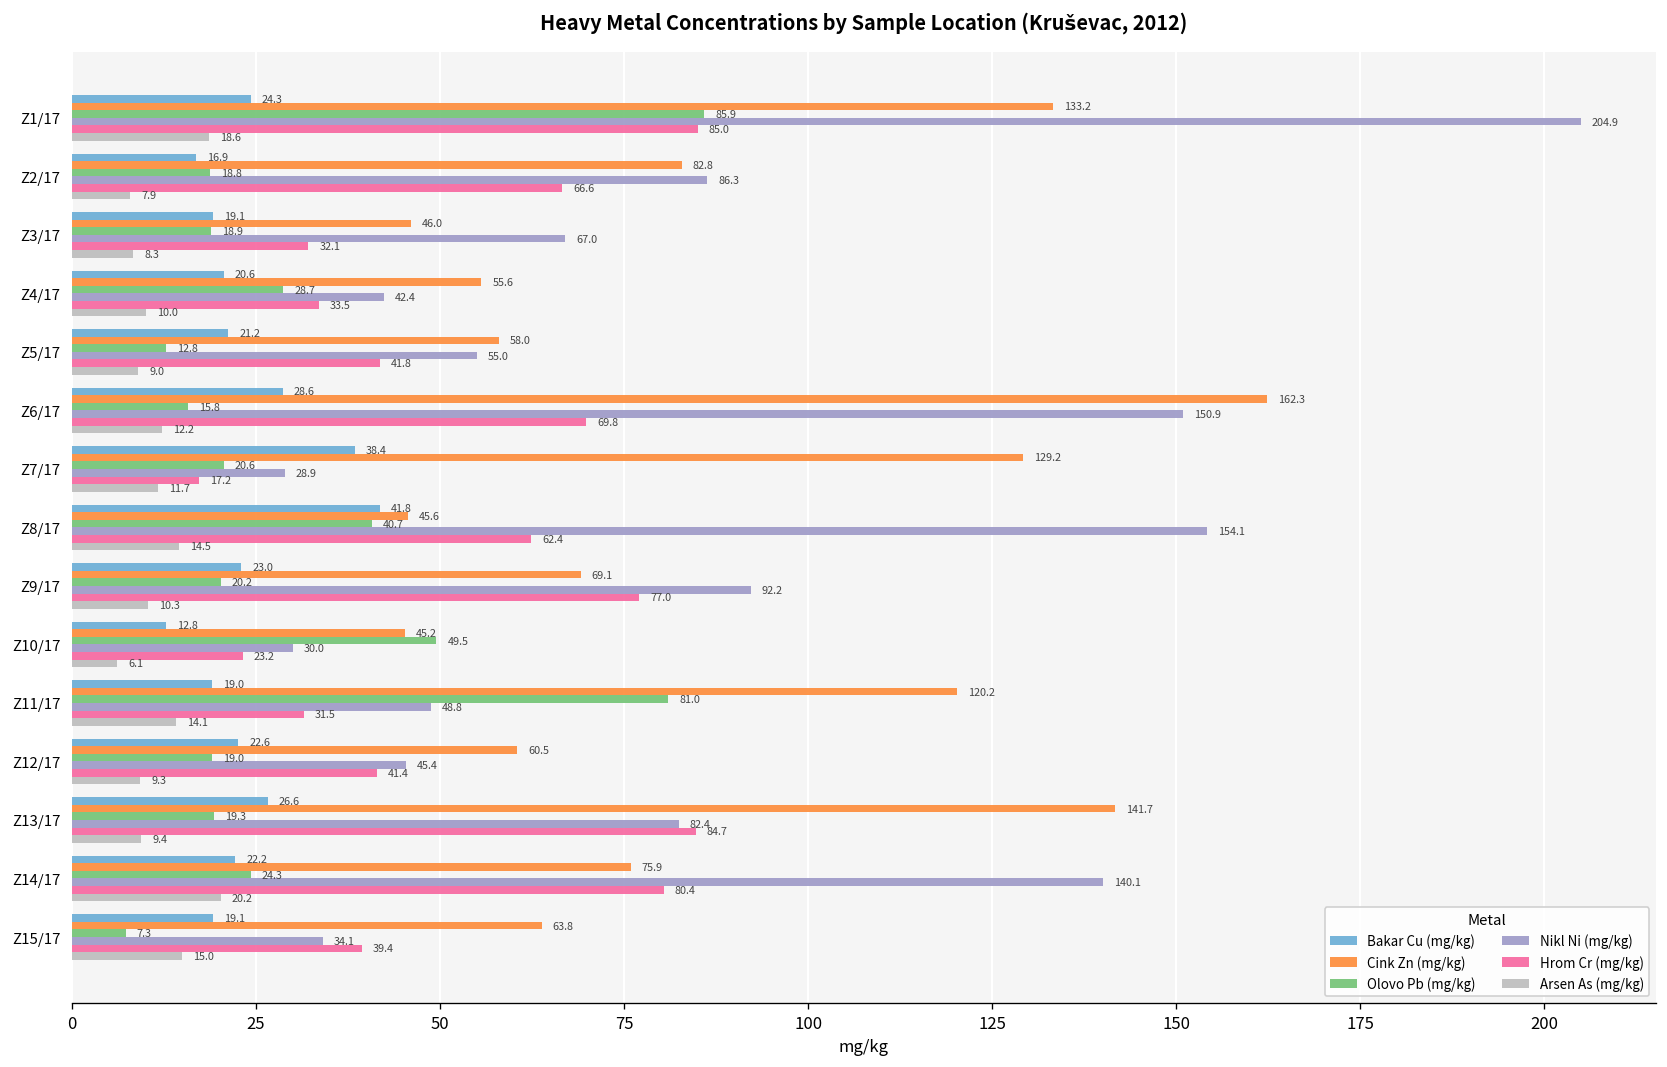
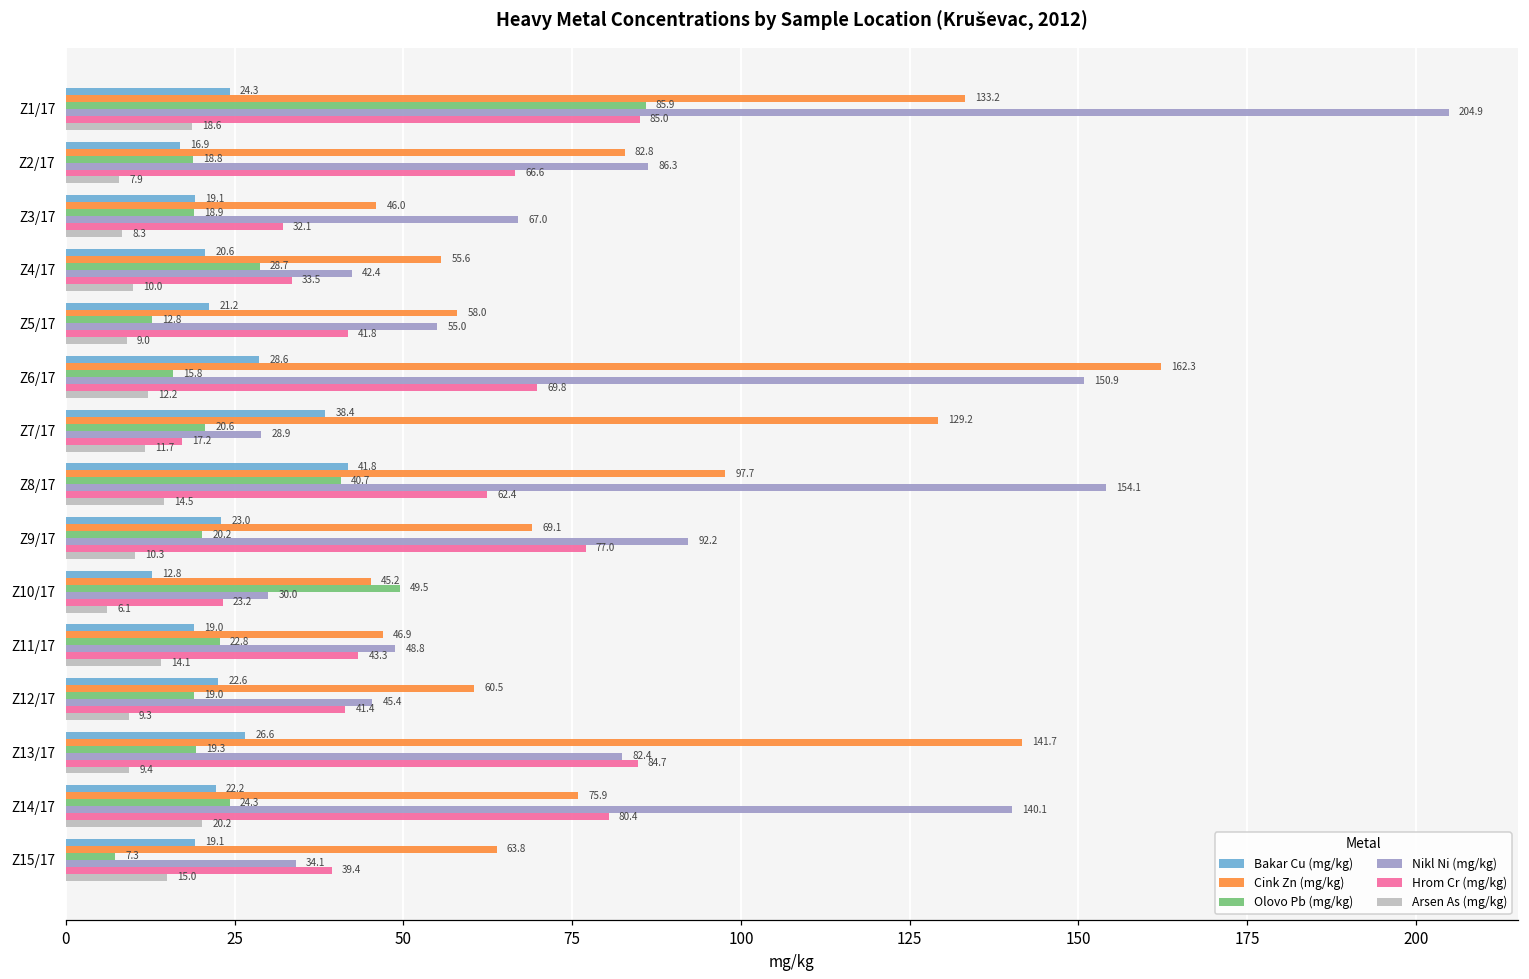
  {
    "Cink Zn (mg/kg)": {
      "Z1/17": 133.2,
      "Z2/17": 82.8,
      "Z3/17": 46.0,
      "Z4/17": 55.6,
      "Z5/17": 58.0,
      "Z6/17": 162.3,
      "Z7/17": 129.2,
-     "Z8/17": 45.6,
+     "Z8/17": 97.7,
      "Z9/17": 69.1,
      "Z10/17": 45.2,
-     "Z11/17": 120.2,
+     "Z11/17": 46.9,
      "Z12/17": 60.5,
      "Z13/17": 141.7,
      "Z14/17": 75.9,
      "Z15/17": 63.8
    },
    "Olovo Pb (mg/kg)": {
      "Z1/17": 85.9,
      "Z2/17": 18.8,
      "Z3/17": 18.9,
      "Z4/17": 28.7,
      "Z5/17": 12.8,
      "Z6/17": 15.8,
      "Z7/17": 20.6,
      "Z8/17": 40.7,
      "Z9/17": 20.2,
      "Z10/17": 49.5,
-     "Z11/17": 81.0,
+     "Z11/17": 22.8,
      "Z12/17": 19.0,
      "Z13/17": 19.3,
      "Z14/17": 24.3,
      "Z15/17": 7.3
    },
    "Hrom Cr (mg/kg)": {
      "Z1/17": 85.0,
      "Z2/17": 66.6,
      "Z3/17": 32.1,
      "Z4/17": 33.5,
      "Z5/17": 41.8,
      "Z6/17": 69.8,
      "Z7/17": 17.2,
      "Z8/17": 62.4,
      "Z9/17": 77.0,
      "Z10/17": 23.2,
-     "Z11/17": 31.5,
+     "Z11/17": 43.3,
      "Z12/17": 41.4,
      "Z13/17": 84.7,
      "Z14/17": 80.4,
      "Z15/17": 39.4
    }
  }
